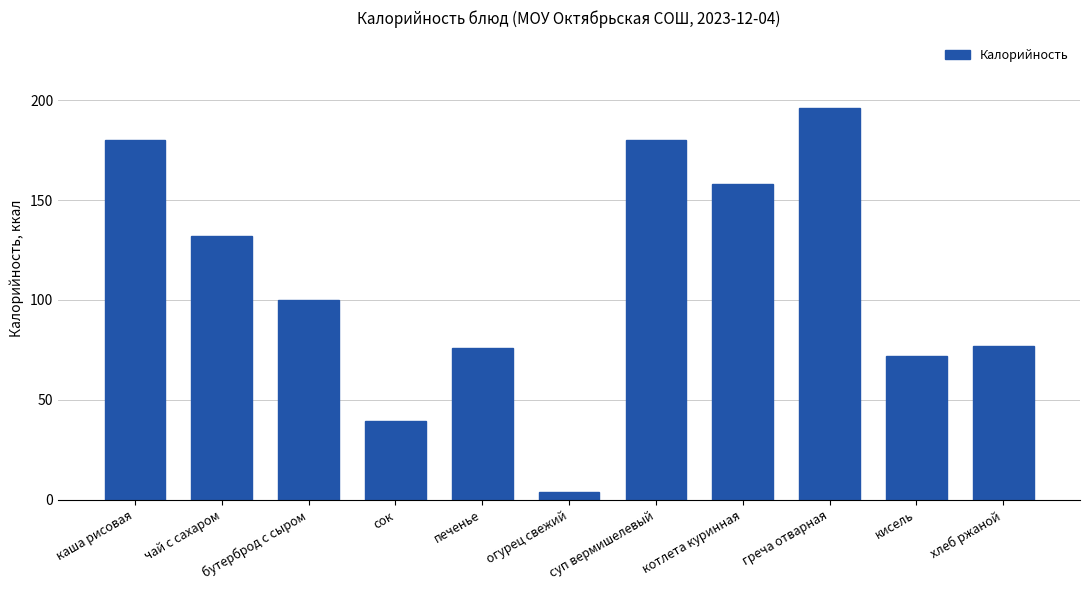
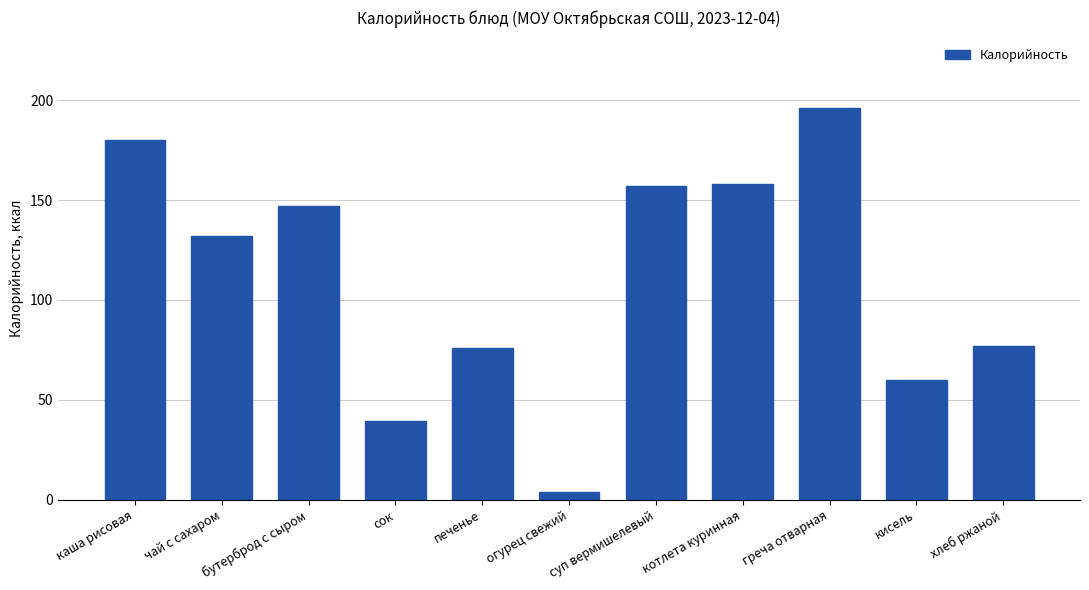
  {
    "каша рисовая": 180,
    "чай с сахаром": 132,
-   "бутерброд с сыром": 100,
+   "бутерброд с сыром": 147,
    "сок": 40,
    "печенье": 76,
    "огурец свежий": 4,
-   "суп вермишелевый": 180,
+   "суп вермишелевый": 157,
    "котлета куринная": 158,
    "греча отварная": 196,
-   "кисель": 72,
+   "кисель": 60,
    "хлеб ржаной": 77
  }
